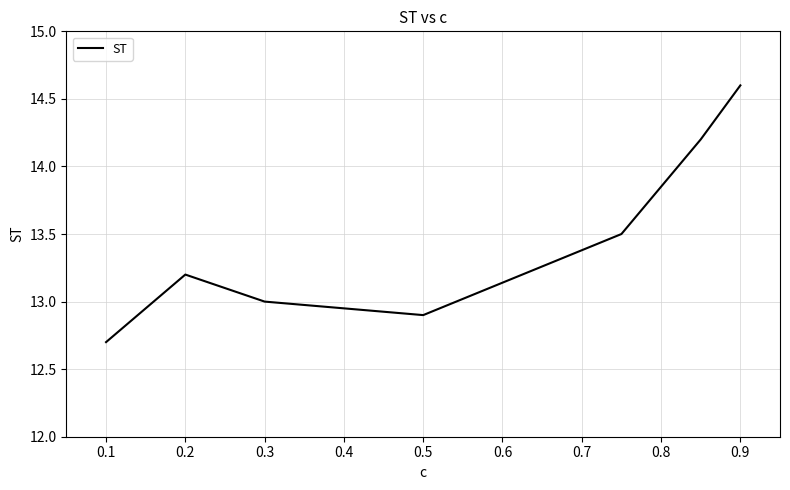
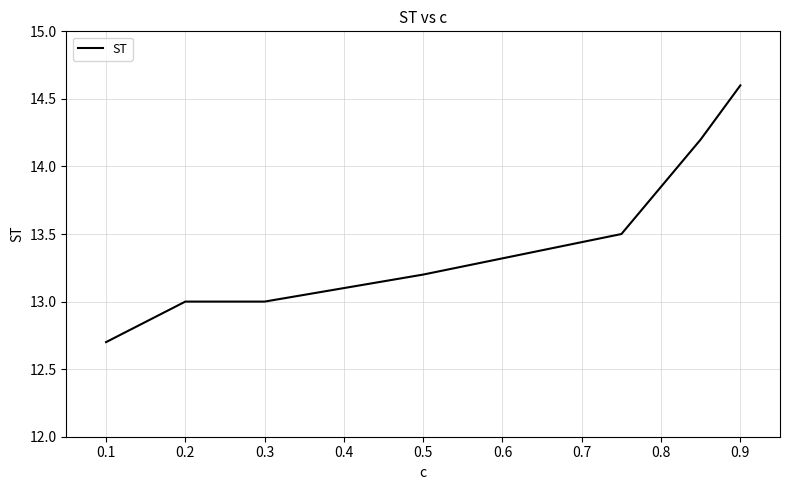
  {
    "0.1": 12.7,
-   "0.2": 13.2,
+   "0.2": 13.0,
    "0.3": 13.0,
-   "0.5": 12.9,
+   "0.5": 13.2,
    "0.9": 14.6
  }
